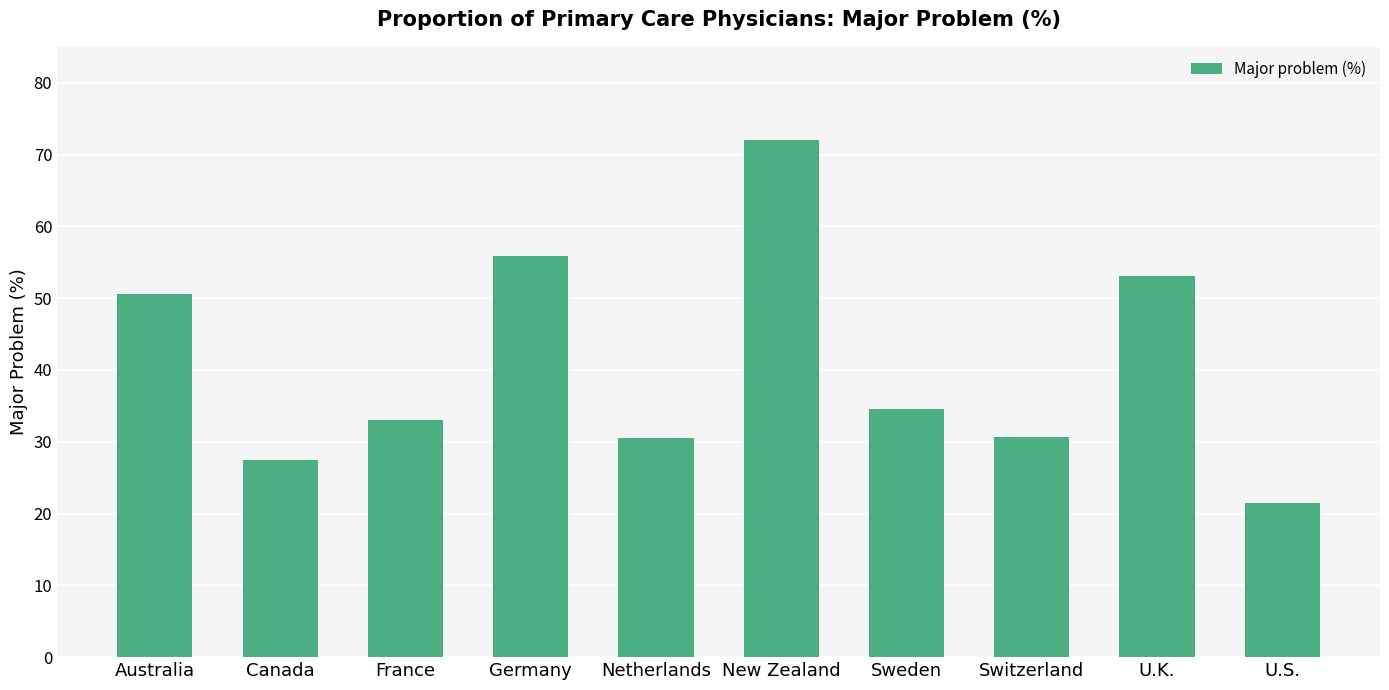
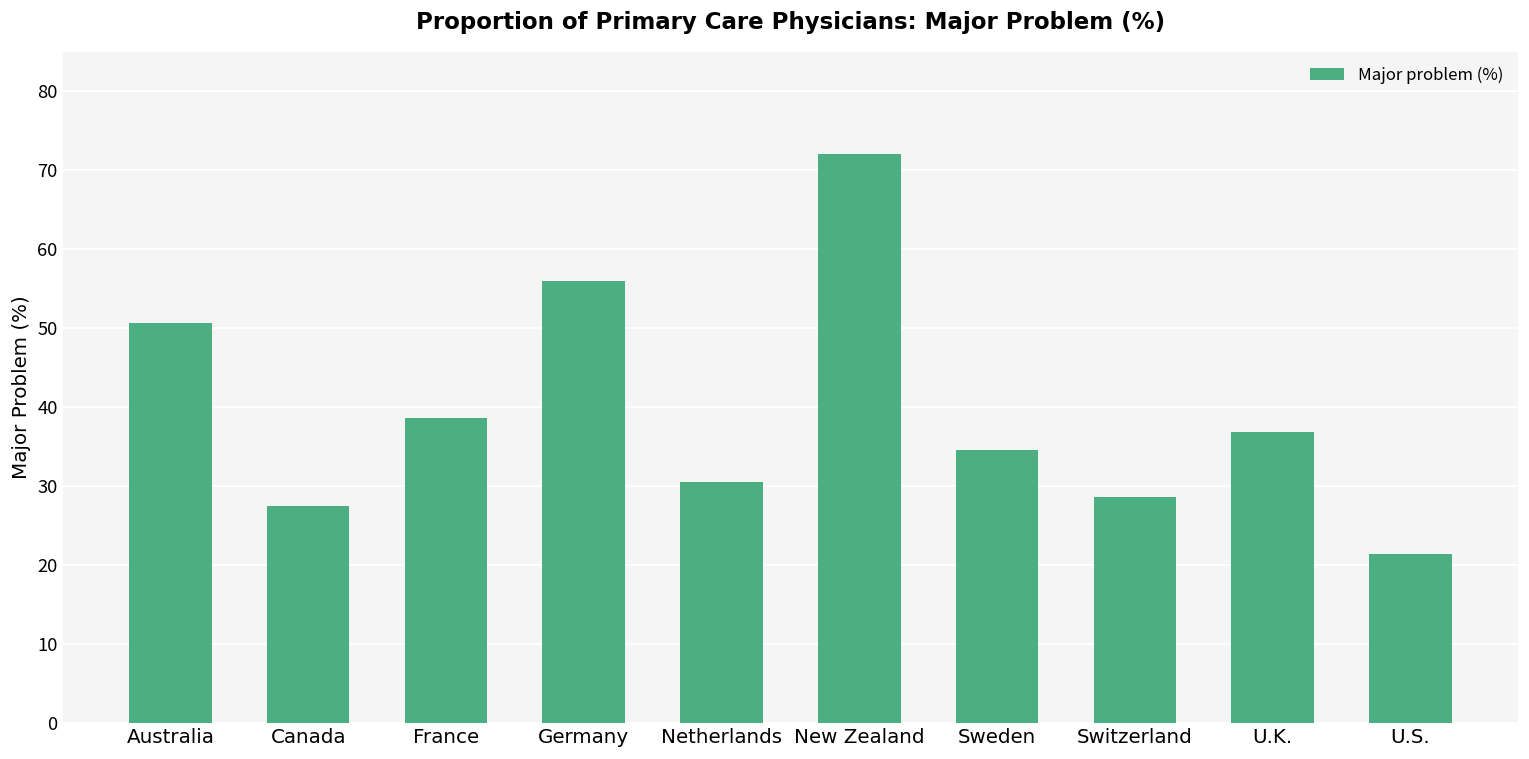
  {
    "Australia": 51,
    "Canada": 28,
-   "France": 33,
+   "France": 39,
    "Germany": 56,
    "Netherlands": 31,
    "New Zealand": 72,
    "Sweden": 35,
-   "Switzerland": 31,
-   "U.K.": 53,
+   "Switzerland": 29,
+   "U.K.": 37,
    "U.S.": 21
  }
